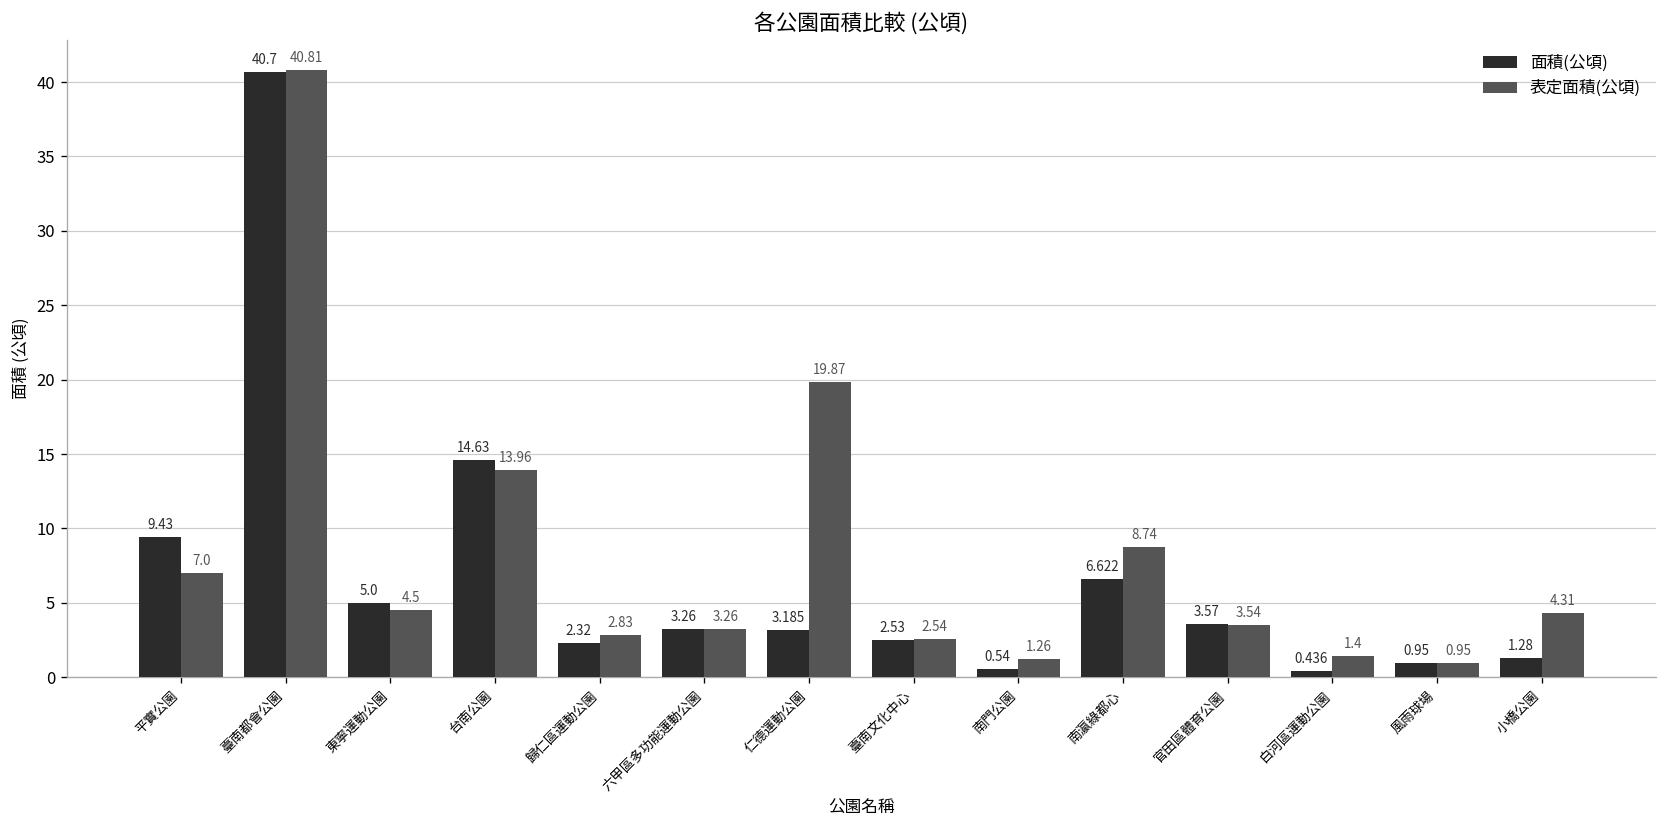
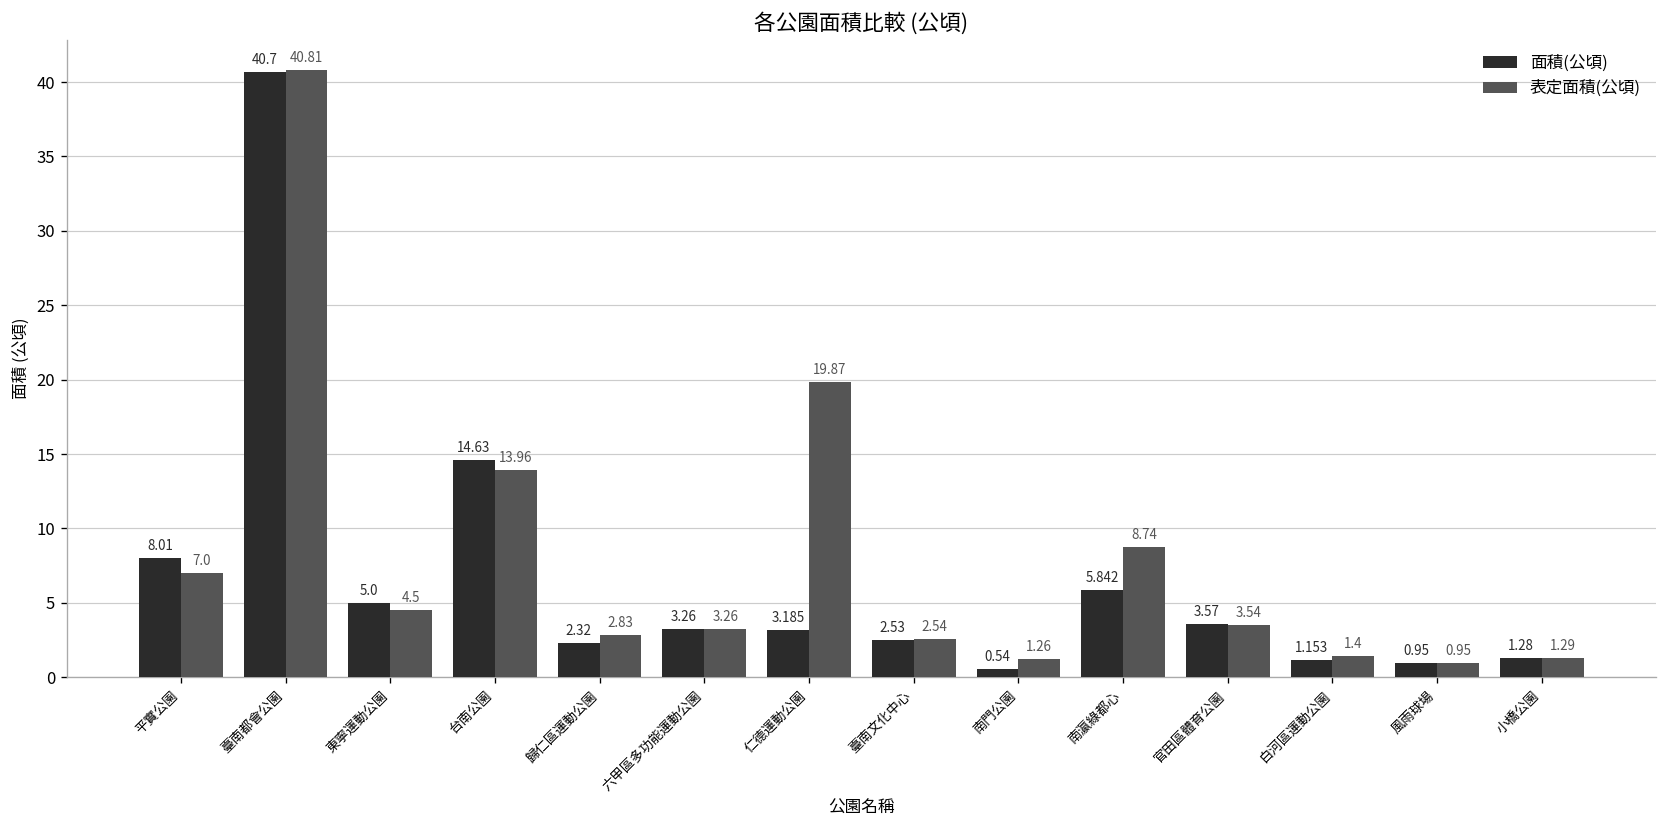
  {
    "面積(公頃)": {
-     "平實公園": 9.43,
+     "平實公園": 8.01,
      "臺南都會公園": 40.7,
      "東寧運動公園": 5.0,
      "台南公園": 14.63,
      "歸仁區運動公園": 2.32,
      "六甲區多功能運動公園": 3.26,
      "仁德運動公園": 3.185,
      "臺南文化中心": 2.53,
      "南門公園": 0.54,
-     "南瀛綠都心": 6.622,
+     "南瀛綠都心": 5.842,
      "官田區體育公園": 3.57,
-     "白河區運動公園": 0.436,
+     "白河區運動公園": 1.153,
      "風雨球場": 0.95,
      "小橋公園": 1.28
    },
    "表定面積(公頃)": {
      "平實公園": 7.0,
      "臺南都會公園": 40.81,
      "東寧運動公園": 4.5,
      "台南公園": 13.96,
      "歸仁區運動公園": 2.83,
      "六甲區多功能運動公園": 3.26,
      "仁德運動公園": 19.87,
      "臺南文化中心": 2.54,
      "南門公園": 1.26,
      "南瀛綠都心": 8.74,
      "官田區體育公園": 3.54,
      "白河區運動公園": 1.4,
      "風雨球場": 0.95,
-     "小橋公園": 4.31
+     "小橋公園": 1.29
    }
  }
